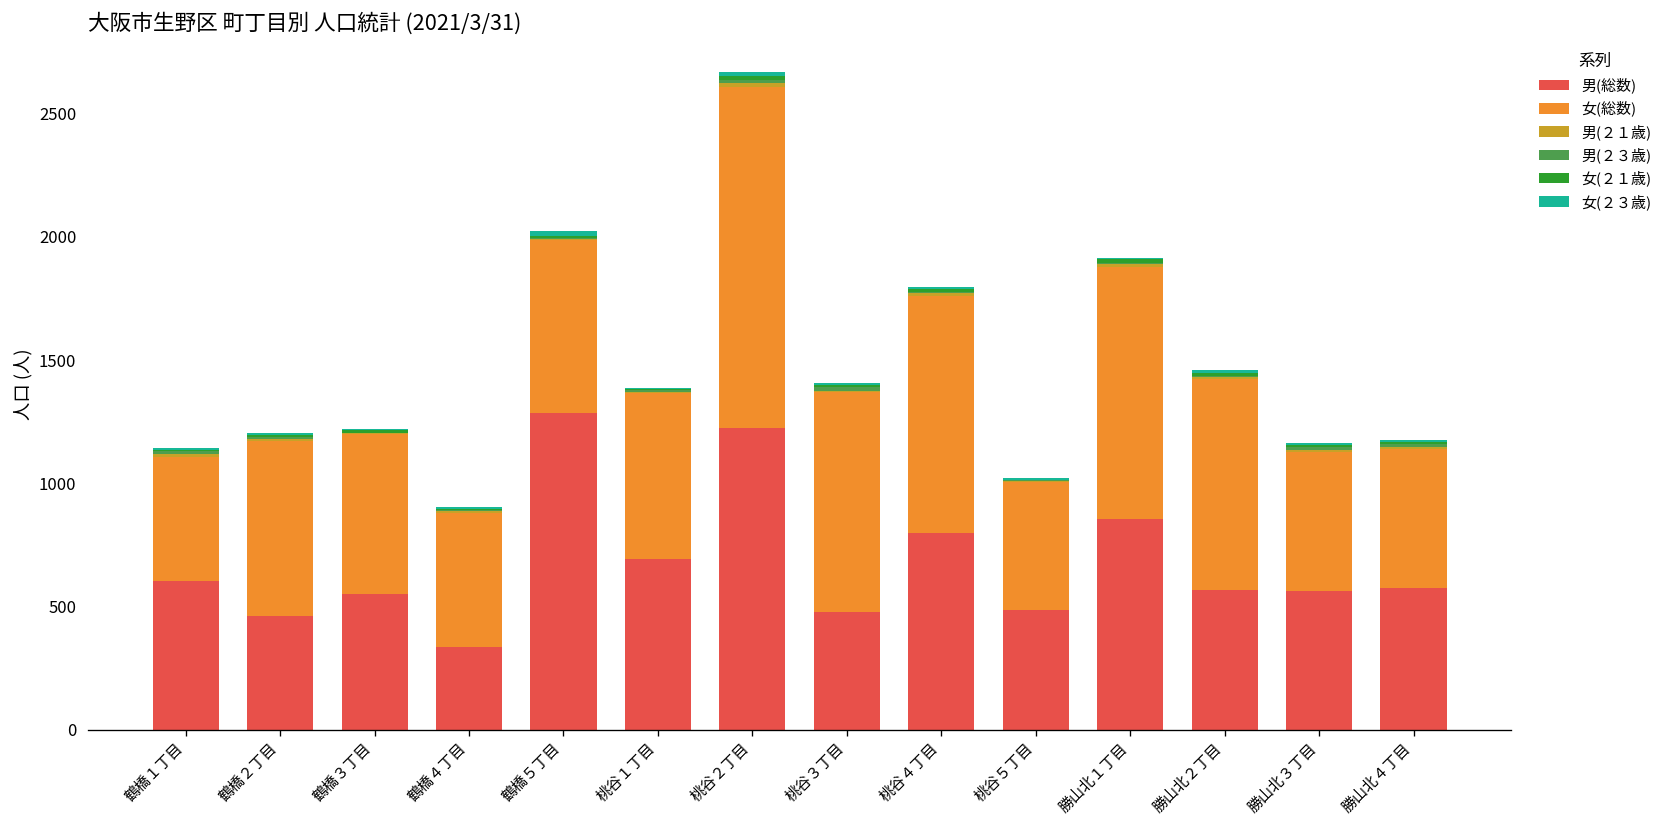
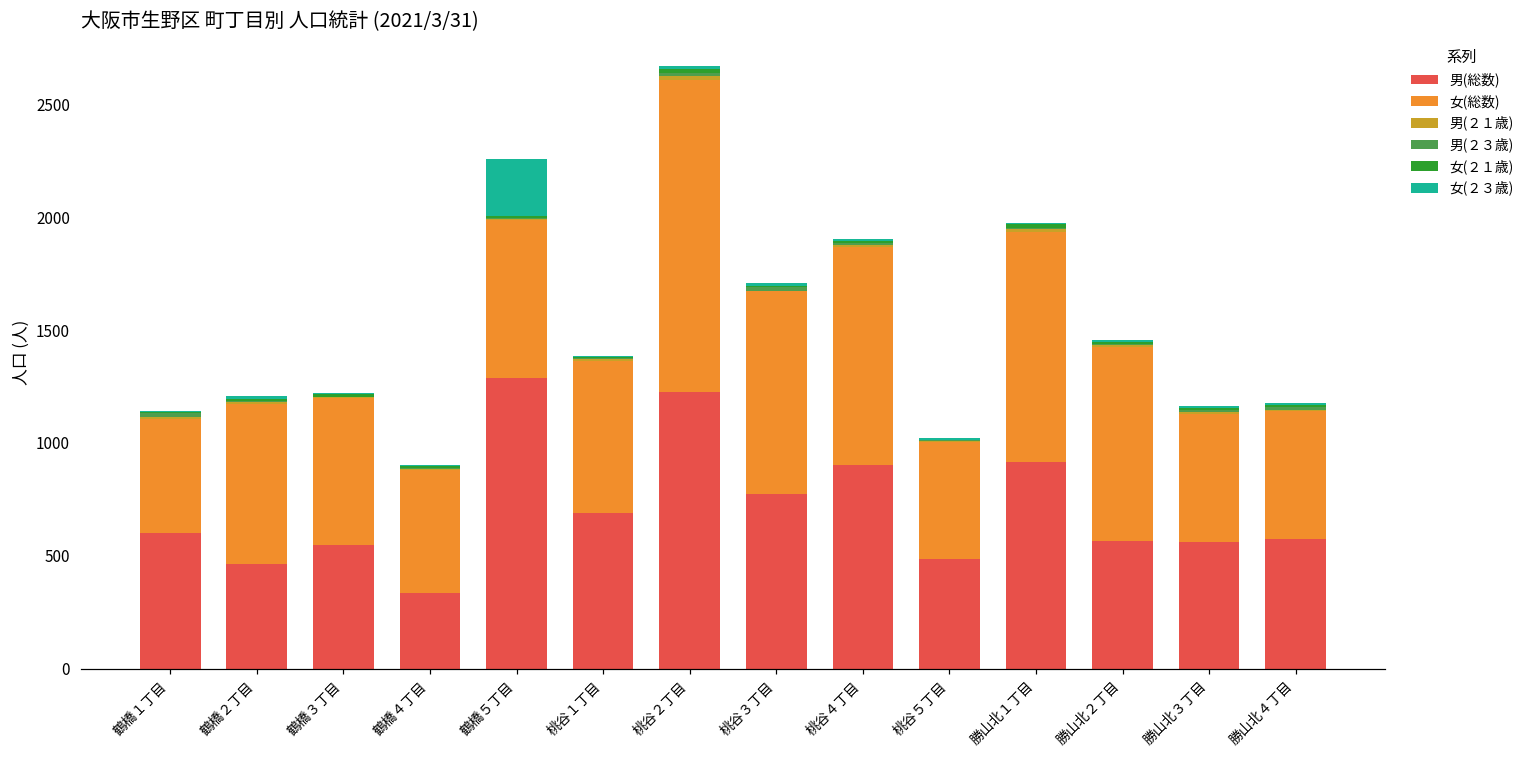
  {
    "男(総数)": {
      "鶴橋１丁目": 600,
      "鶴橋２丁目": 460,
      "鶴橋３丁目": 550,
      "鶴橋４丁目": 340,
      "鶴橋５丁目": 1290,
      "桃谷１丁目": 690,
      "桃谷２丁目": 1230,
-     "桃谷３丁目": 480,
-     "桃谷４丁目": 800,
+     "桃谷３丁目": 780,
+     "桃谷４丁目": 900,
      "桃谷５丁目": 490,
-     "勝山北１丁目": 860,
+     "勝山北１丁目": 910,
      "勝山北２丁目": 570,
      "勝山北３丁目": 560,
      "勝山北４丁目": 580
    },
    "女(２３歳)": {
-     "鶴橋５丁目": 20,
+     "鶴橋５丁目": 250,
      "桃谷２丁目": 10
    }
  }
